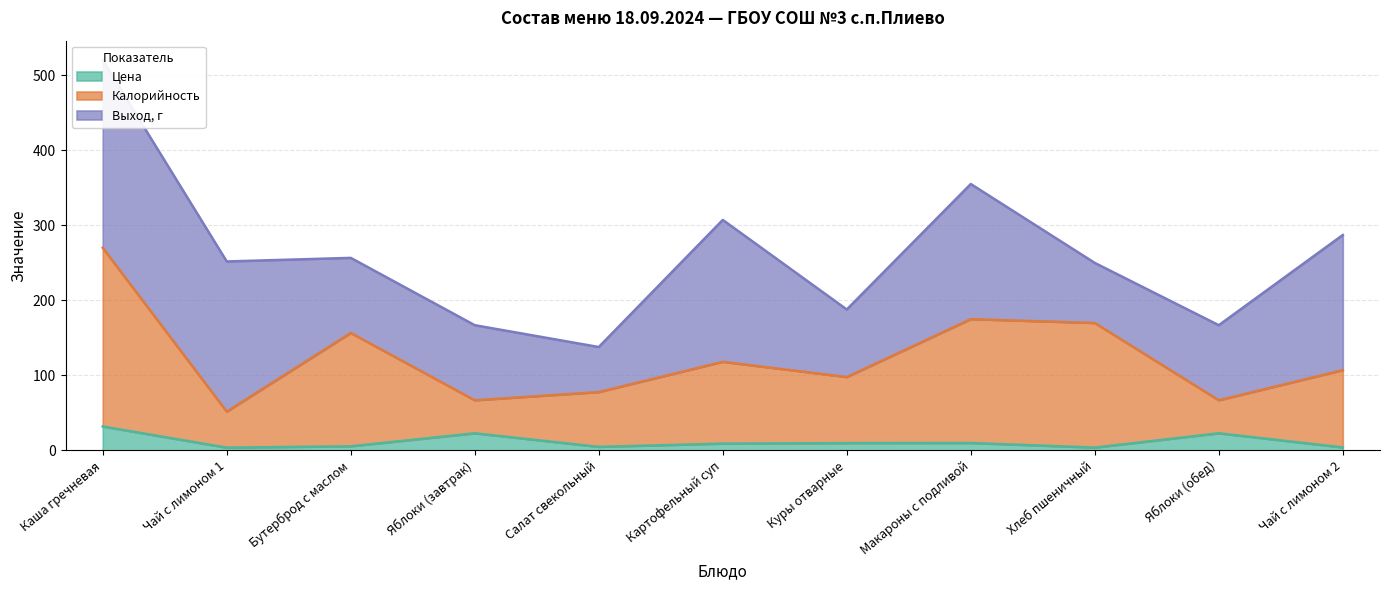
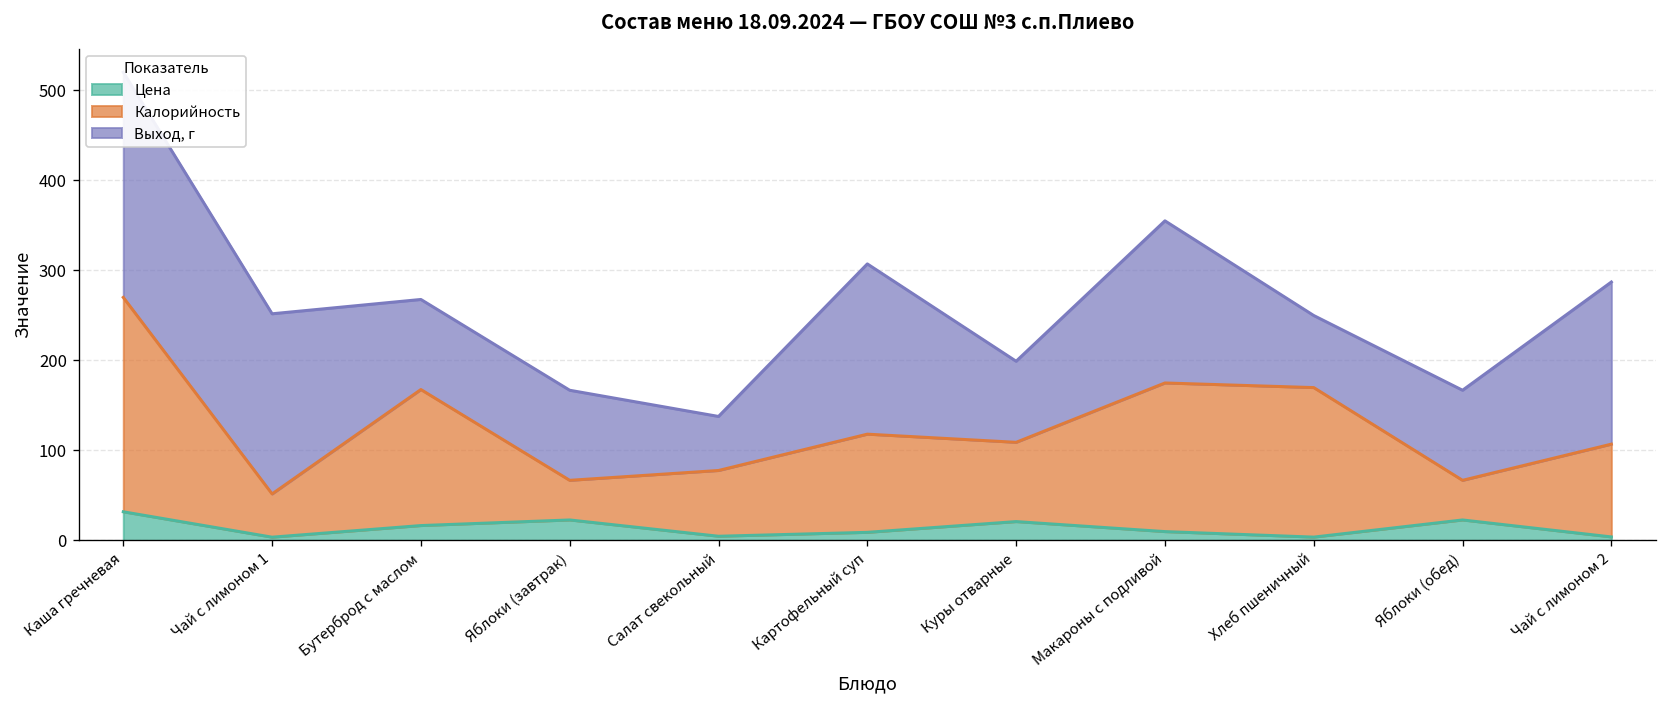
  {
    "Цена": {
      "Каша гречневая": 30,
      "Чай с лимоном 1": 0,
-     "Бутерброд с маслом": 10,
+     "Бутерброд с маслом": 20,
      "Яблоки (завтрак)": 20,
      "Салат свекольный": 0,
      "Картофельный суп": 10,
-     "Куры отварные": 10,
+     "Куры отварные": 20,
      "Макароны с подливой": 10,
      "Хлеб пшеничный": 0,
      "Яблоки (обед)": 20,
      "Чай с лимоном 2": 0
    },
    "Калорийность": {
      "Каша гречневая": 240,
      "Чай с лимоном 1": 50,
      "Бутерброд с маслом": 150,
      "Яблоки (завтрак)": 40,
      "Салат свекольный": 70,
      "Картофельный суп": 110,
      "Куры отварные": 90,
      "Макароны с подливой": 170,
      "Хлеб пшеничный": 170,
      "Яблоки (обед)": 40,
      "Чай с лимоном 2": 100
    },
    "Выход, г": {
      "Чай с лимоном 1": 200,
      "Бутерброд с маслом": 100,
      "Яблоки (завтрак)": 100,
      "Салат свекольный": 60,
      "Картофельный суп": 190,
      "Куры отварные": 90,
      "Макароны с подливой": 180,
      "Хлеб пшеничный": 80,
      "Яблоки (обед)": 100,
      "Чай с лимоном 2": 180
    }
  }
